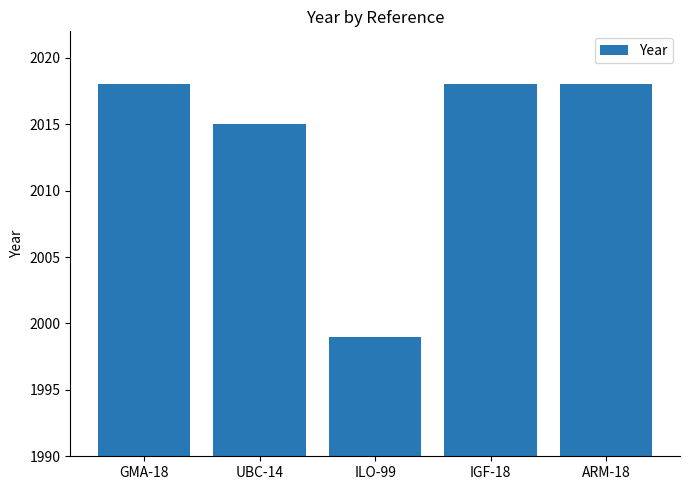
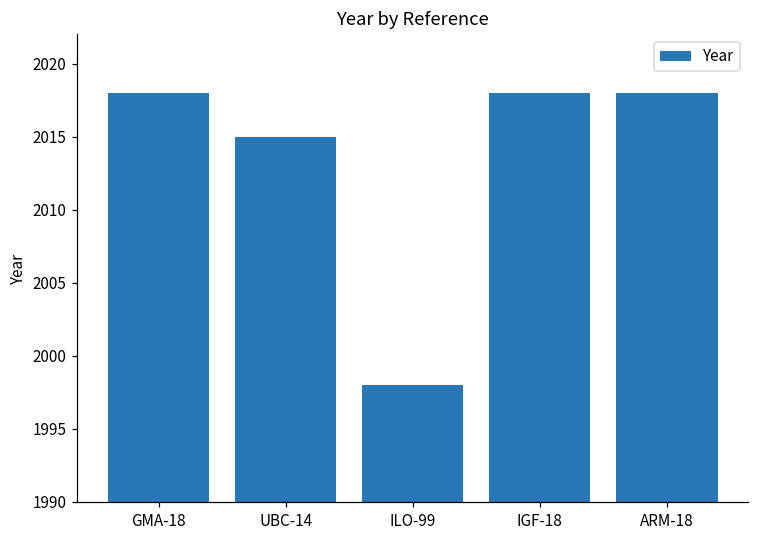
  {
    "GMA-18": 2018,
    "UBC-14": 2015,
-   "ILO-99": 1999,
+   "ILO-99": 1998,
    "IGF-18": 2018,
    "ARM-18": 2018
  }
